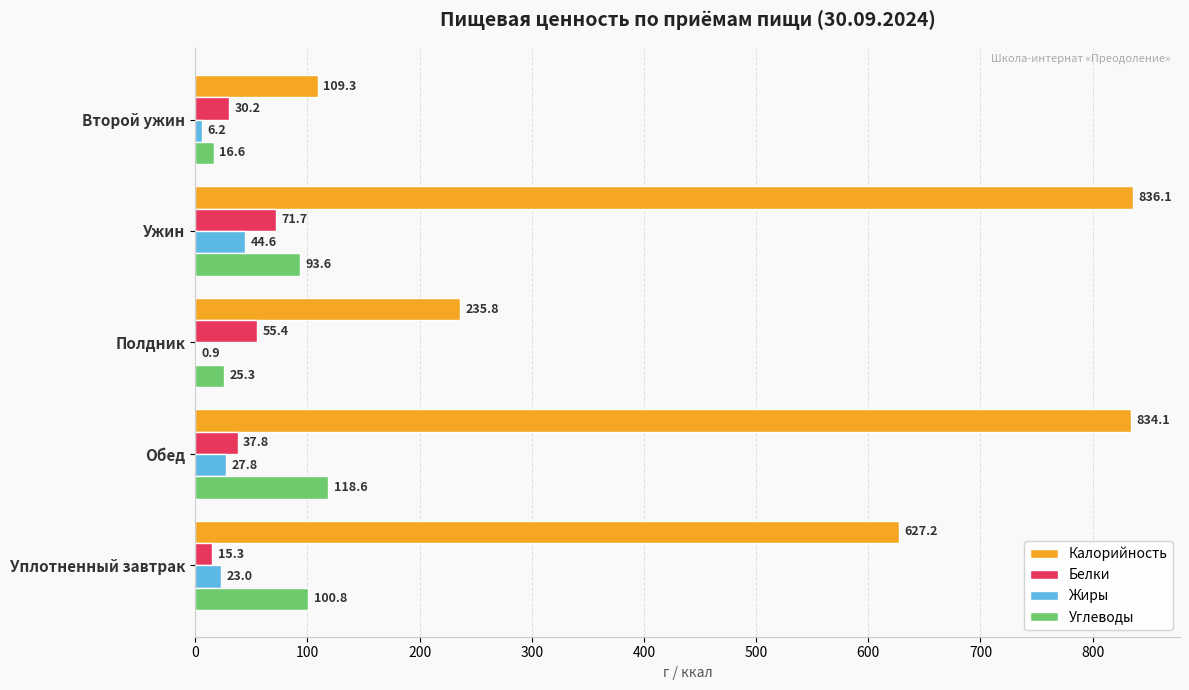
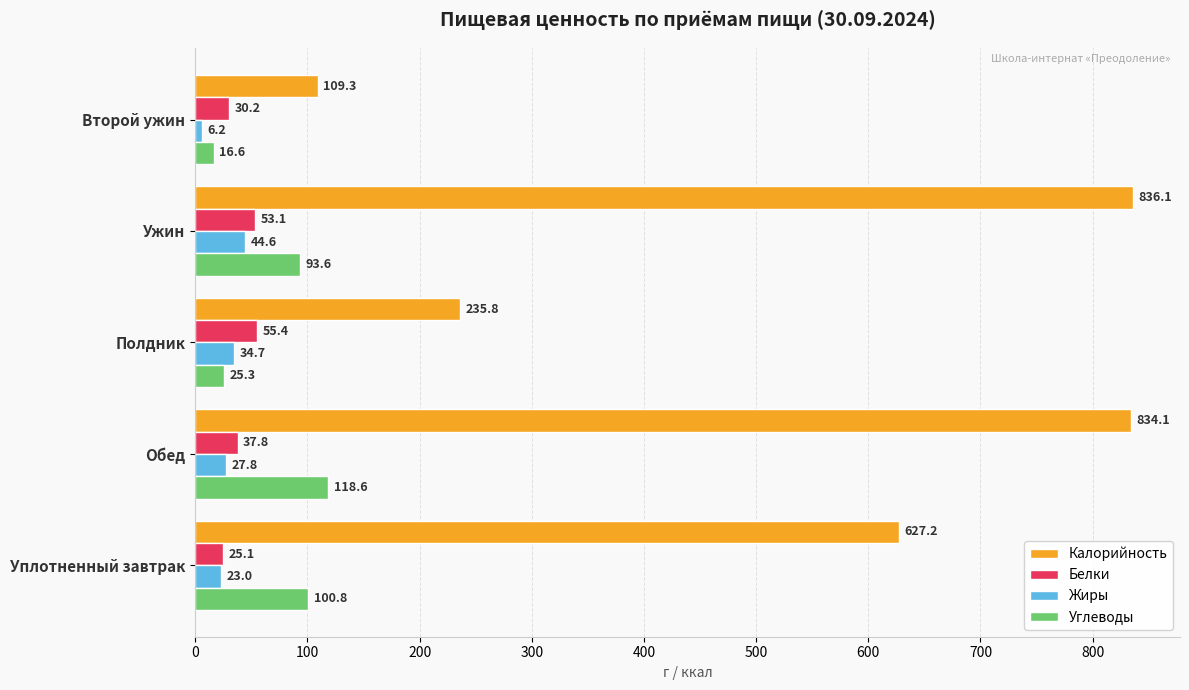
  {
    "Калорийность": {
      "Второй ужин": 109.3,
      "Ужин": 836.1,
      "Полдник": 235.8,
      "Обед": 834.1,
      "Уплотненный завтрак": 627.2
    },
    "Белки": {
      "Второй ужин": 30.2,
-     "Ужин": 71.7,
+     "Ужин": 53.1,
      "Полдник": 55.4,
      "Обед": 37.8,
-     "Уплотненный завтрак": 15.3
+     "Уплотненный завтрак": 25.1
    },
    "Жиры": {
      "Второй ужин": 6.2,
      "Ужин": 44.6,
-     "Полдник": 0.9,
+     "Полдник": 34.7,
      "Обед": 27.8,
      "Уплотненный завтрак": 23.0
    },
    "Углеводы": {
      "Второй ужин": 16.6,
      "Ужин": 93.6,
      "Полдник": 25.3,
      "Обед": 118.6,
      "Уплотненный завтрак": 100.8
    }
  }
